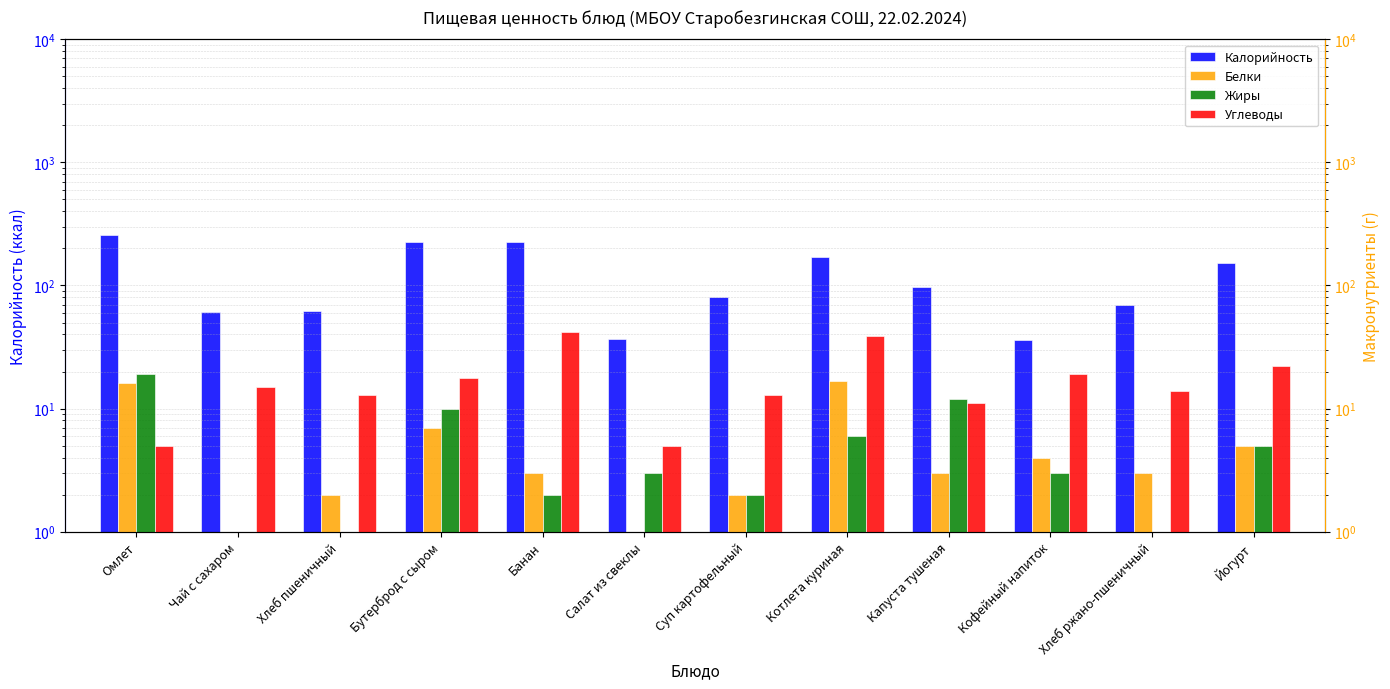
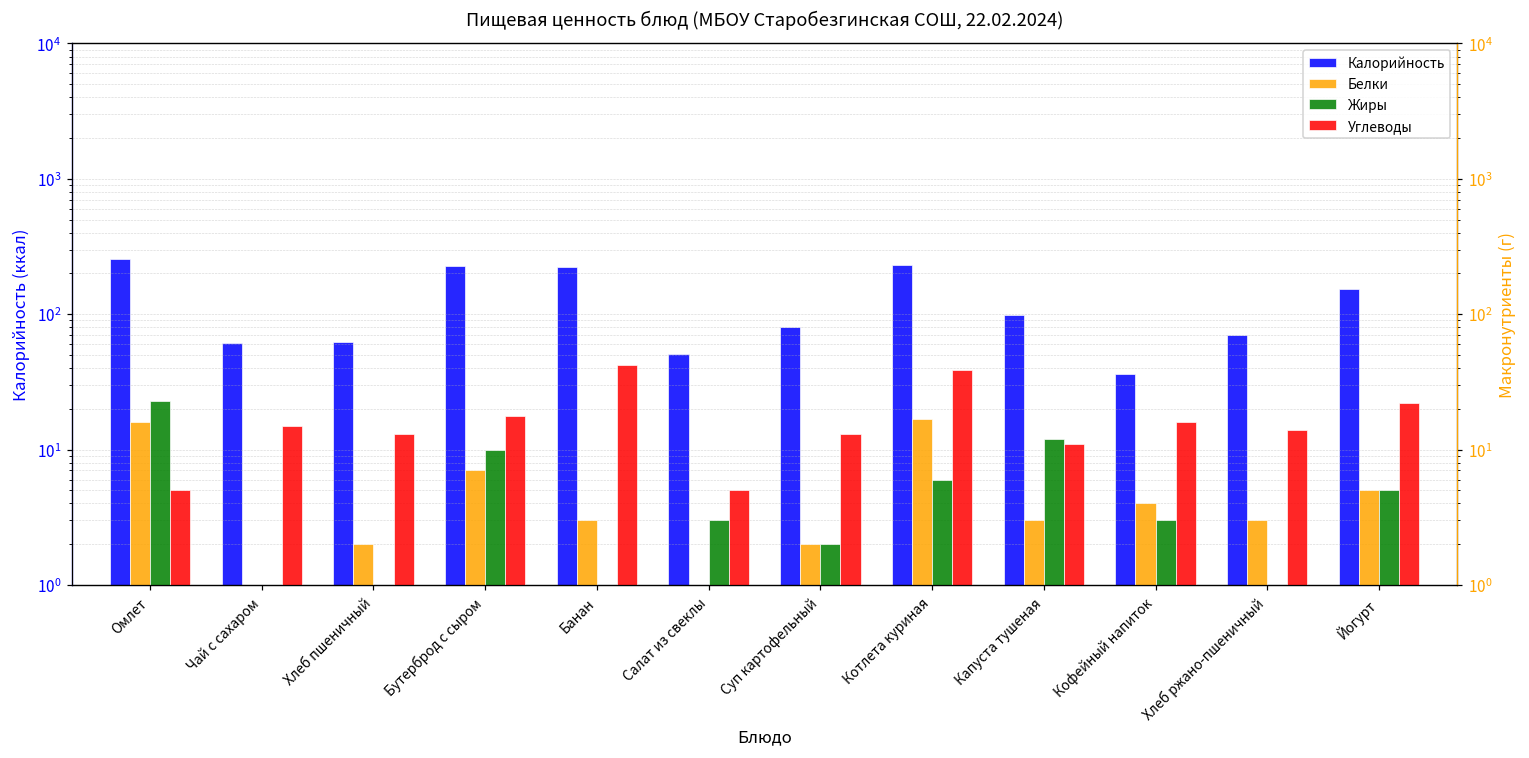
  {
    "Калорийность": {
      "Омлет": 260,
      "Чай с сахаром": 60,
      "Хлеб пшеничный": 60,
      "Бутерброд с сыром": 230,
      "Банан": 220,
-     "Салат из свеклы": 37,
+     "Салат из свеклы": 51,
      "Суп картофельный": 80,
-     "Котлета куриная": 170,
+     "Котлета куриная": 230,
      "Капуста тушеная": 100,
      "Кофейный напиток": 36,
      "Хлеб ржано-пшеничный": 70,
      "Йогурт": 150
    },
    "Белки": {
      "Омлет": 16,
      "Хлеб пшеничный": 2,
      "Бутерброд с сыром": 7,
      "Банан": 3,
      "Суп картофельный": 2,
      "Котлета куриная": 17,
      "Капуста тушеная": 3,
      "Кофейный напиток": 4,
      "Хлеб ржано-пшеничный": 3,
      "Йогурт": 5
    },
    "Жиры": {
-     "Омлет": 19,
+     "Омлет": 23,
      "Бутерброд с сыром": 10,
-     "Банан": 2,
+     "Банан": 1,
      "Салат из свеклы": 3,
      "Суп картофельный": 2,
      "Котлета куриная": 6,
      "Капуста тушеная": 12,
      "Кофейный напиток": 3,
      "Йогурт": 5
    },
    "Углеводы": {
      "Омлет": 5,
      "Чай с сахаром": 15,
      "Хлеб пшеничный": 13,
      "Бутерброд с сыром": 18,
      "Банан": 42,
      "Салат из свеклы": 5,
      "Суп картофельный": 13,
      "Котлета куриная": 39,
      "Капуста тушеная": 11,
-     "Кофейный напиток": 19,
+     "Кофейный напиток": 16,
      "Хлеб ржано-пшеничный": 14,
      "Йогурт": 22
    }
  }
